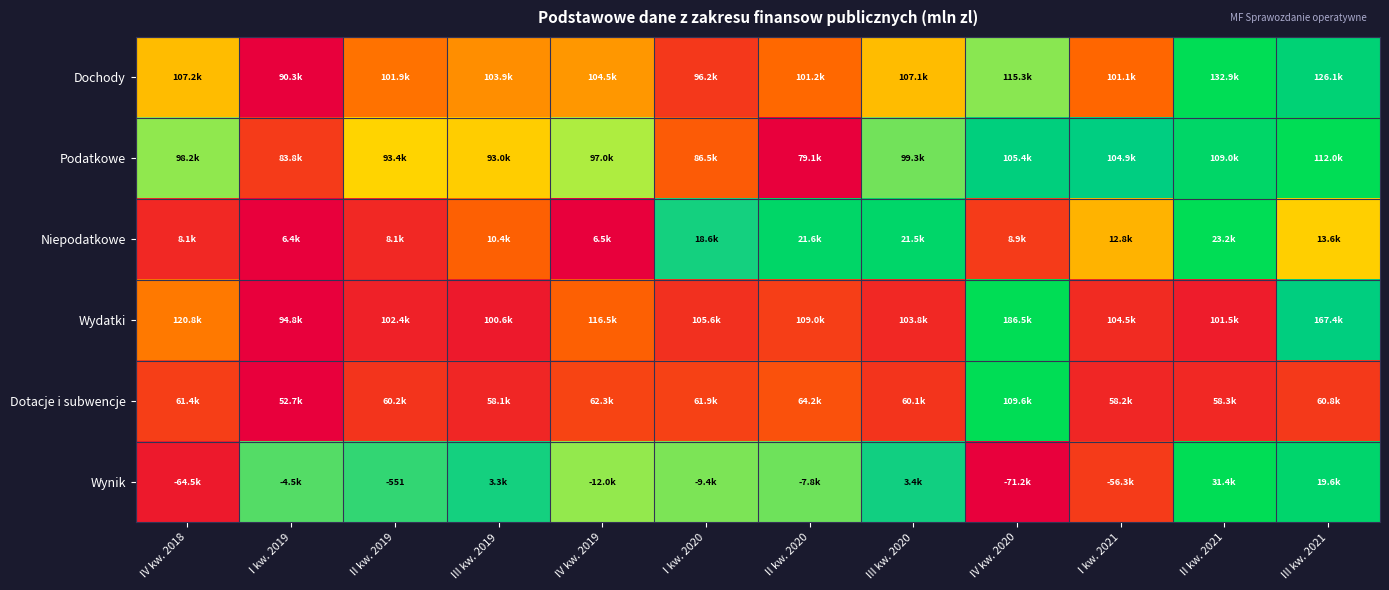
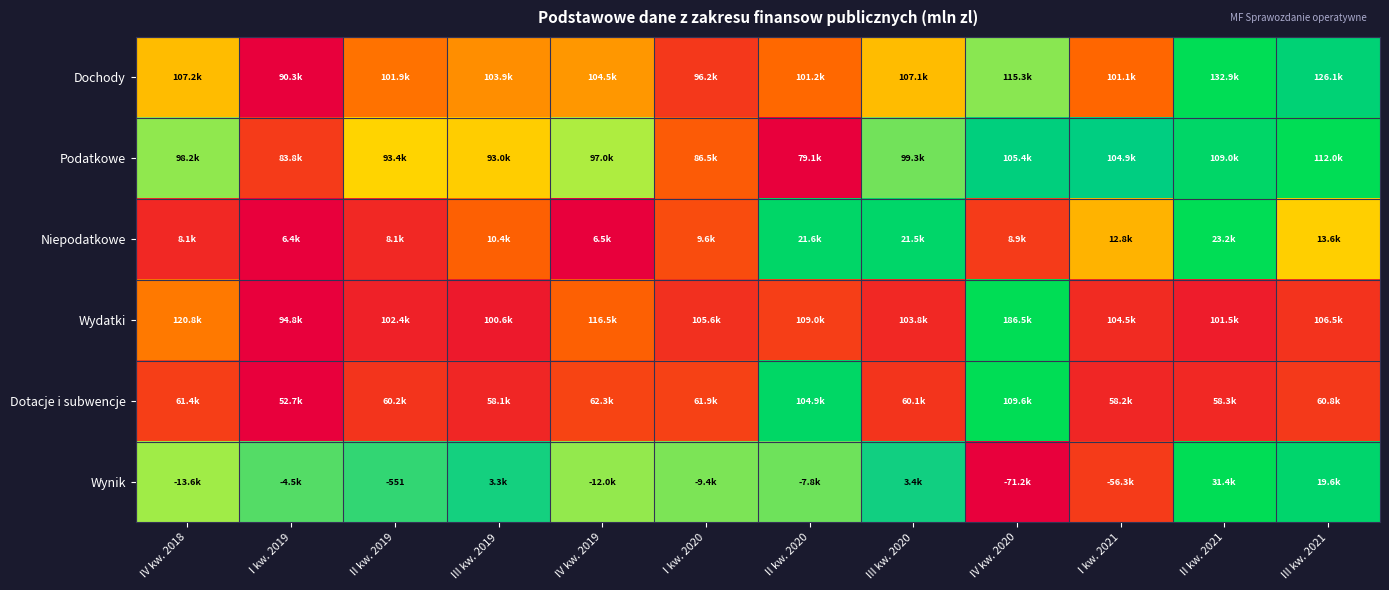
  {
    "Dochody": {
      "IV kw. 2018": "107.2k",
      "I kw. 2019": "90.3k",
      "II kw. 2019": "101.9k",
      "III kw. 2019": "103.9k",
      "IV kw. 2019": "104.5k",
      "I kw. 2020": "96.2k",
      "II kw. 2020": "101.2k",
      "III kw. 2020": "107.1k",
      "IV kw. 2020": "115.3k",
      "I kw. 2021": "101.1k",
      "II kw. 2021": "132.9k",
      "III kw. 2021": "126.1k"
    },
    "Podatkowe": {
      "IV kw. 2018": "98.2k",
      "I kw. 2019": "83.8k",
      "II kw. 2019": "93.4k",
      "III kw. 2019": "93.0k",
      "IV kw. 2019": "97.0k",
      "I kw. 2020": "86.5k",
      "II kw. 2020": "79.1k",
      "III kw. 2020": "99.3k",
      "IV kw. 2020": "105.4k",
      "I kw. 2021": "104.9k",
      "II kw. 2021": "109.0k",
      "III kw. 2021": "112.0k"
    },
    "Niepodatkowe": {
      "IV kw. 2018": "8.1k",
      "I kw. 2019": "6.4k",
      "II kw. 2019": "8.1k",
      "III kw. 2019": "10.4k",
      "IV kw. 2019": "6.5k",
-     "I kw. 2020": "18.6k",
+     "I kw. 2020": "9.6k",
      "II kw. 2020": "21.6k",
      "III kw. 2020": "21.5k",
      "IV kw. 2020": "8.9k",
      "I kw. 2021": "12.8k",
      "II kw. 2021": "23.2k",
      "III kw. 2021": "13.6k"
    },
    "Wydatki": {
      "IV kw. 2018": "120.8k",
      "I kw. 2019": "94.8k",
      "II kw. 2019": "102.4k",
      "III kw. 2019": "100.6k",
      "IV kw. 2019": "116.5k",
      "I kw. 2020": "105.6k",
      "II kw. 2020": "109.0k",
      "III kw. 2020": "103.8k",
      "IV kw. 2020": "186.5k",
      "I kw. 2021": "104.5k",
      "II kw. 2021": "101.5k",
-     "III kw. 2021": "167.4k"
+     "III kw. 2021": "106.5k"
    },
    "Dotacje i subwencje": {
      "IV kw. 2018": "61.4k",
      "I kw. 2019": "52.7k",
      "II kw. 2019": "60.2k",
      "III kw. 2019": "58.1k",
      "IV kw. 2019": "62.3k",
      "I kw. 2020": "61.9k",
-     "II kw. 2020": "64.2k",
+     "II kw. 2020": "104.9k",
      "III kw. 2020": "60.1k",
      "IV kw. 2020": "109.6k",
      "I kw. 2021": "58.2k",
      "II kw. 2021": "58.3k",
      "III kw. 2021": "60.8k"
    },
    "Wynik": {
-     "IV kw. 2018": "-64.5k",
+     "IV kw. 2018": "-13.6k",
      "I kw. 2019": "-4.5k",
      "II kw. 2019": "-551",
      "III kw. 2019": "3.3k",
      "IV kw. 2019": "-12.0k",
      "I kw. 2020": "-9.4k",
      "II kw. 2020": "-7.8k",
      "III kw. 2020": "3.4k",
      "IV kw. 2020": "-71.2k",
      "I kw. 2021": "-56.3k",
      "II kw. 2021": "31.4k",
      "III kw. 2021": "19.6k"
    }
  }
